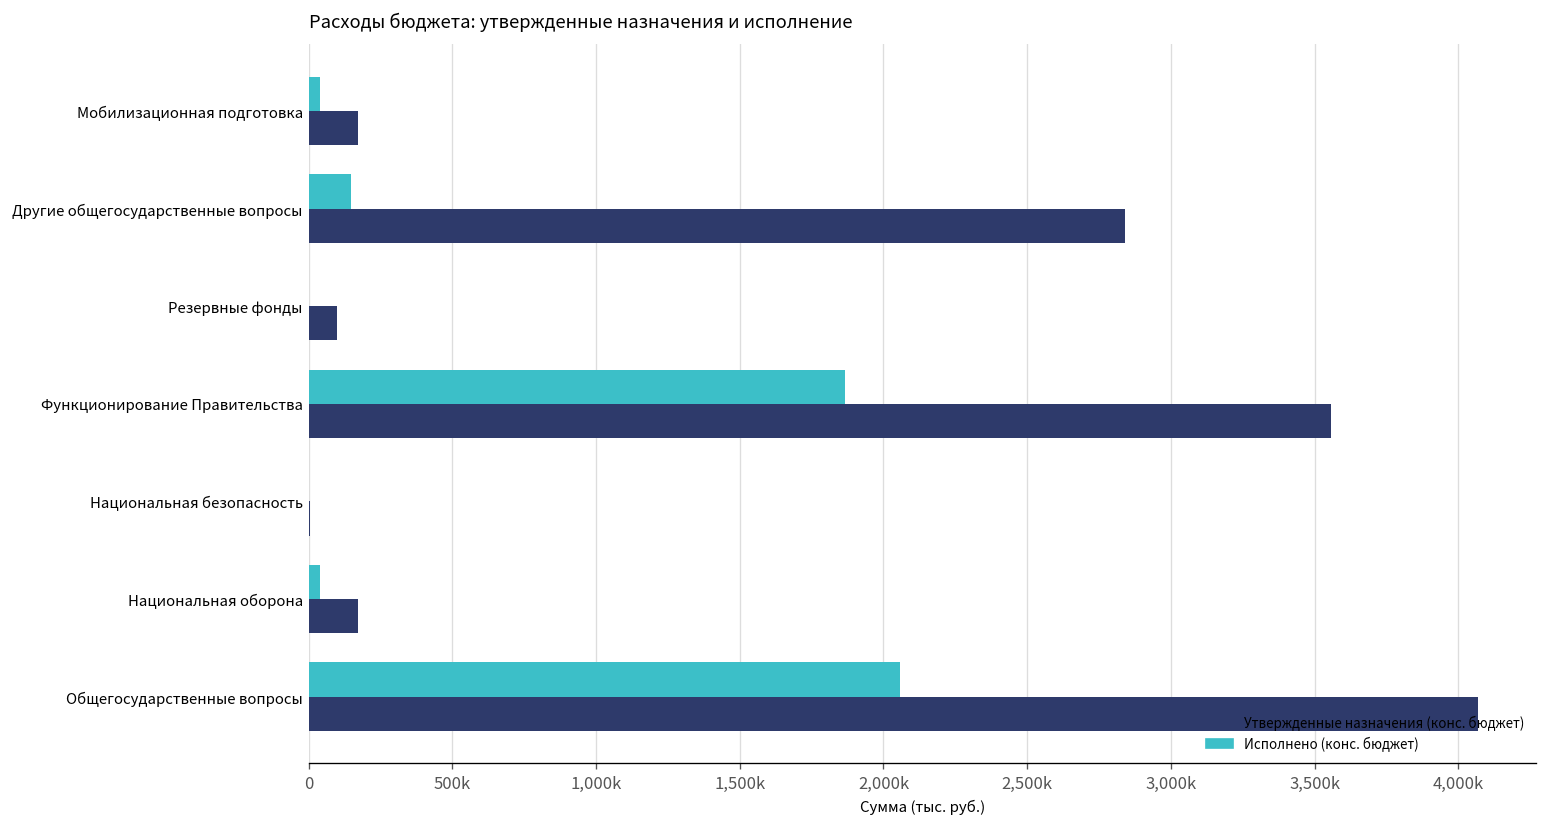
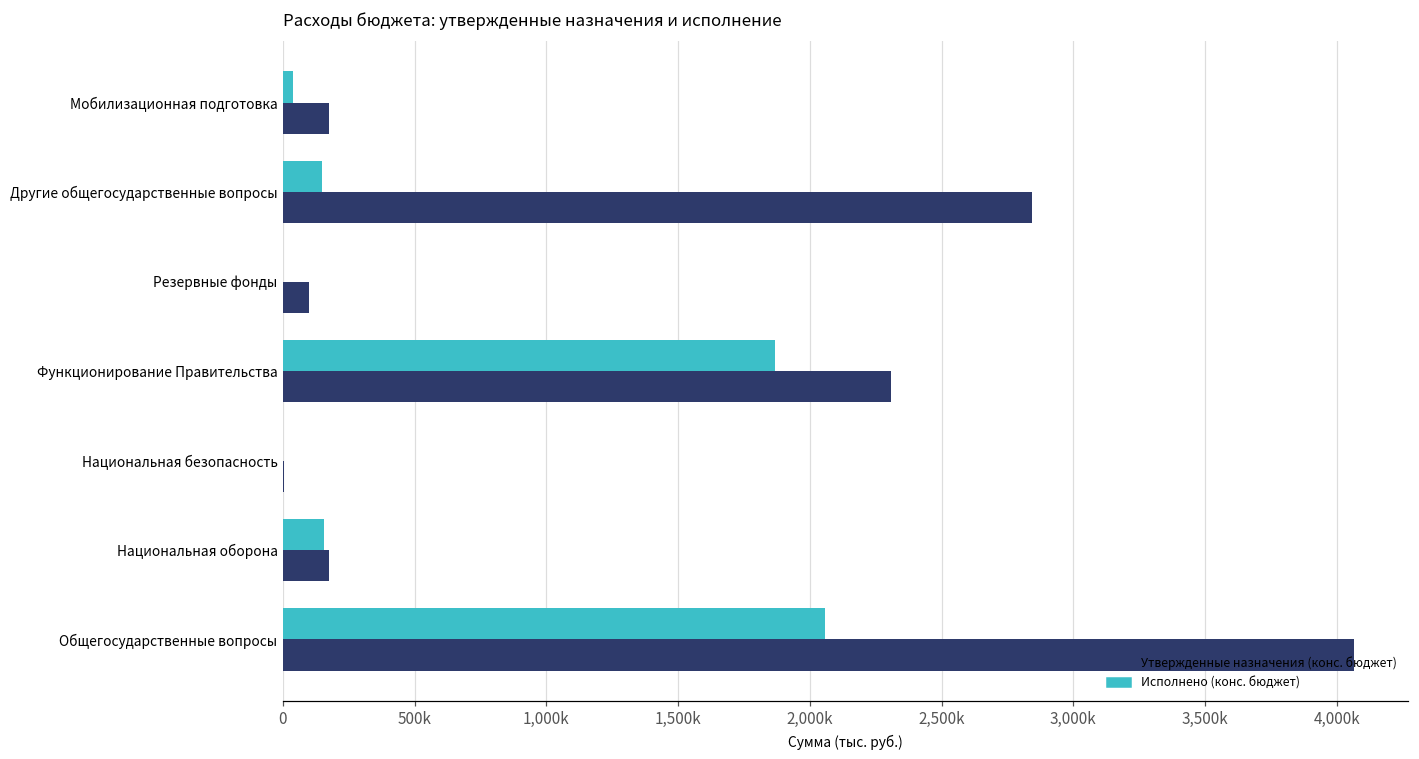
  {
    "Утвержденные назначения (конс. бюджет)": {
      "Мобилизационная подготовка": "170,000",
      "Другие общегосударственные вопросы": "2,840,000",
      "Резервные фонды": "100,000",
-     "Функционирование Правительства": "3,560,000",
+     "Функционирование Правительства": "2,310,000",
      "Национальная оборона": "170,000",
      "Общегосударственные вопросы": "4,070,000"
    },
    "Исполнено (конс. бюджет)": {
      "Мобилизационная подготовка": "40,000",
      "Другие общегосударственные вопросы": "150,000",
      "Резервные фонды": "0",
      "Функционирование Правительства": "1,870,000",
      "Национальная безопасность": "0",
-     "Национальная оборона": "40,000",
+     "Национальная оборона": "160,000",
      "Общегосударственные вопросы": "2,060,000"
    }
  }
